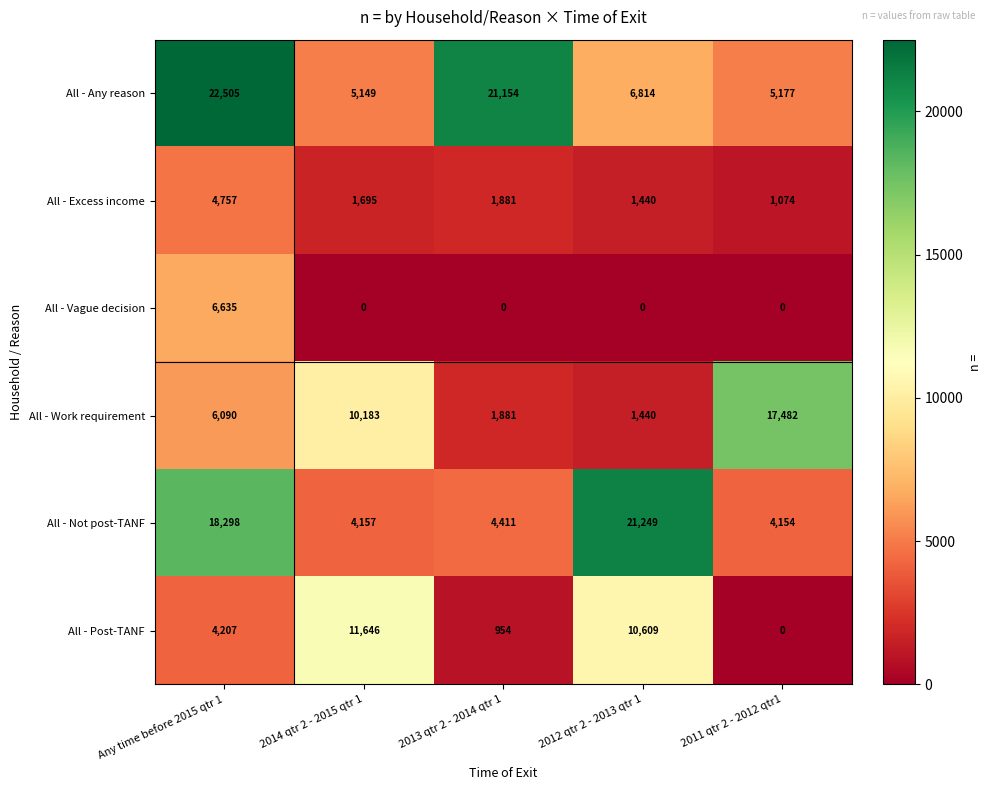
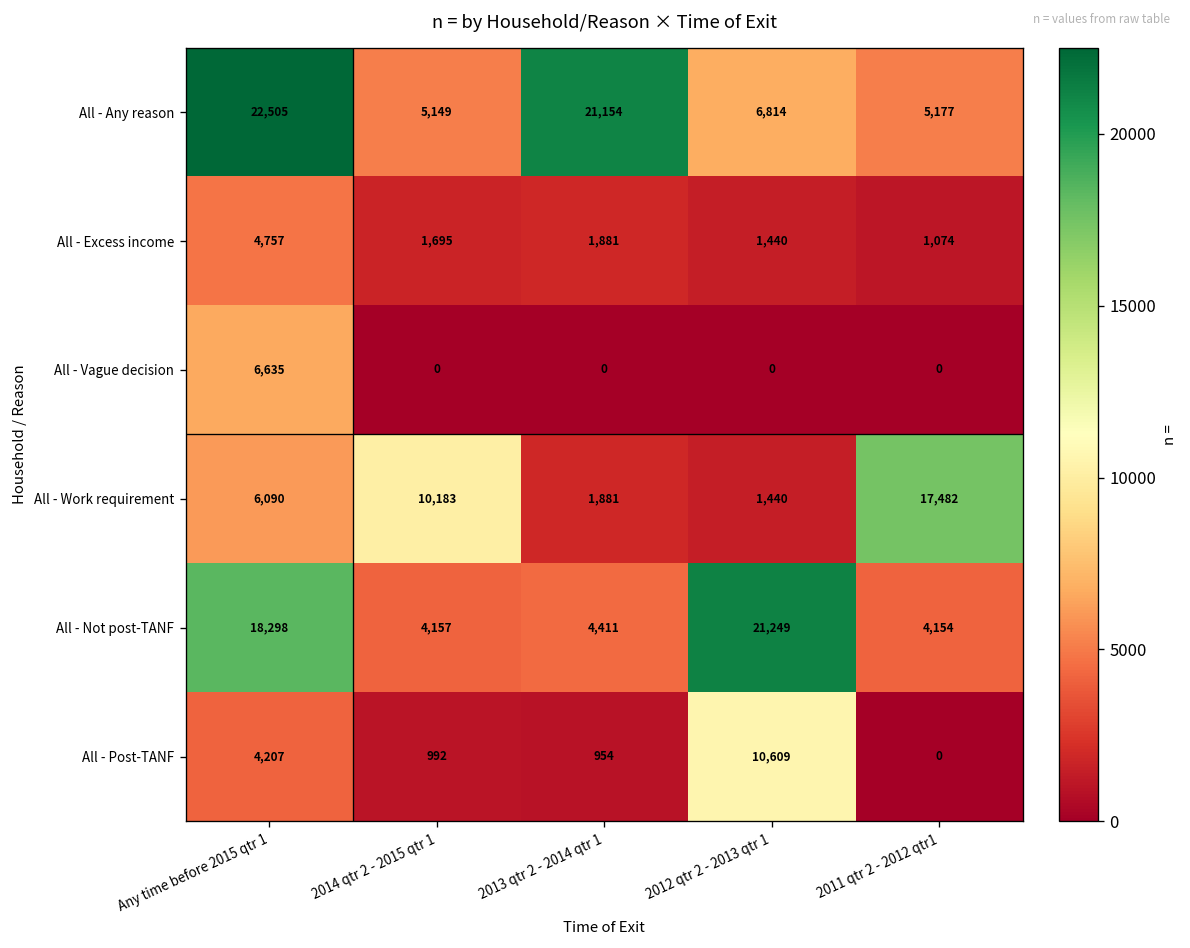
  {
    "All - Any reason": {
      "Any time before 2015 qtr 1": "22,505",
      "2014 qtr 2 - 2015 qtr 1": "5,149",
      "2013 qtr 2 - 2014 qtr 1": "21,154",
      "2012 qtr 2 - 2013 qtr 1": "6,814",
      "2011 qtr 2 - 2012 qtr1": "5,177"
    },
    "All - Excess income": {
      "Any time before 2015 qtr 1": "4,757",
      "2014 qtr 2 - 2015 qtr 1": "1,695",
      "2013 qtr 2 - 2014 qtr 1": "1,881",
      "2012 qtr 2 - 2013 qtr 1": "1,440",
      "2011 qtr 2 - 2012 qtr1": "1,074"
    },
    "All - Vague decision": {
      "Any time before 2015 qtr 1": "6,635",
      "2014 qtr 2 - 2015 qtr 1": "0",
      "2013 qtr 2 - 2014 qtr 1": "0",
      "2012 qtr 2 - 2013 qtr 1": "0",
      "2011 qtr 2 - 2012 qtr1": "0"
    },
    "All - Work requirement": {
      "Any time before 2015 qtr 1": "6,090",
      "2014 qtr 2 - 2015 qtr 1": "10,183",
      "2013 qtr 2 - 2014 qtr 1": "1,881",
      "2012 qtr 2 - 2013 qtr 1": "1,440",
      "2011 qtr 2 - 2012 qtr1": "17,482"
    },
    "All - Not post-TANF": {
      "Any time before 2015 qtr 1": "18,298",
      "2014 qtr 2 - 2015 qtr 1": "4,157",
      "2013 qtr 2 - 2014 qtr 1": "4,411",
      "2012 qtr 2 - 2013 qtr 1": "21,249",
      "2011 qtr 2 - 2012 qtr1": "4,154"
    },
    "All - Post-TANF": {
      "Any time before 2015 qtr 1": "4,207",
-     "2014 qtr 2 - 2015 qtr 1": "11,646",
+     "2014 qtr 2 - 2015 qtr 1": "992",
      "2013 qtr 2 - 2014 qtr 1": "954",
      "2012 qtr 2 - 2013 qtr 1": "10,609",
      "2011 qtr 2 - 2012 qtr1": "0"
    }
  }
